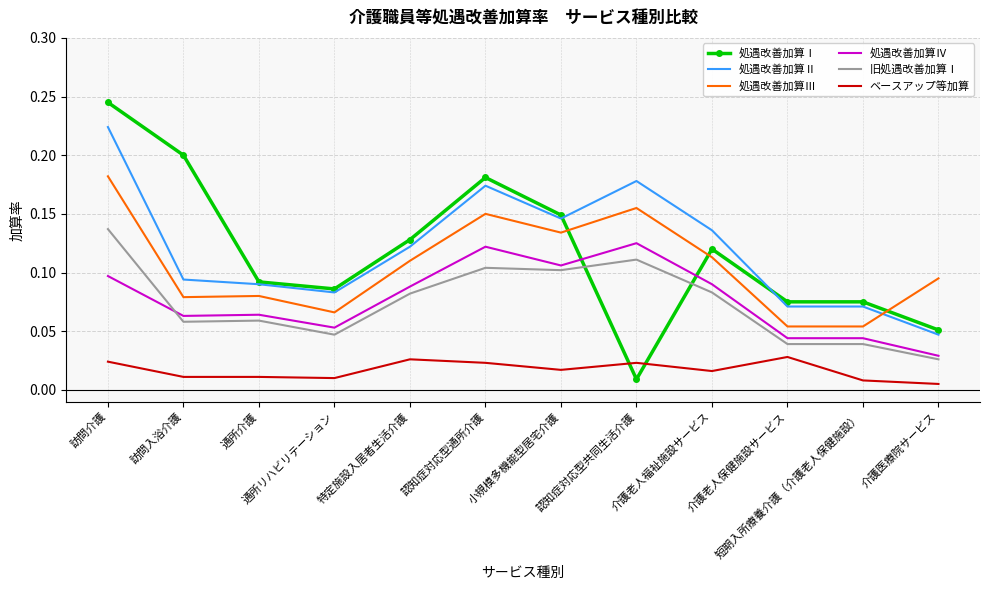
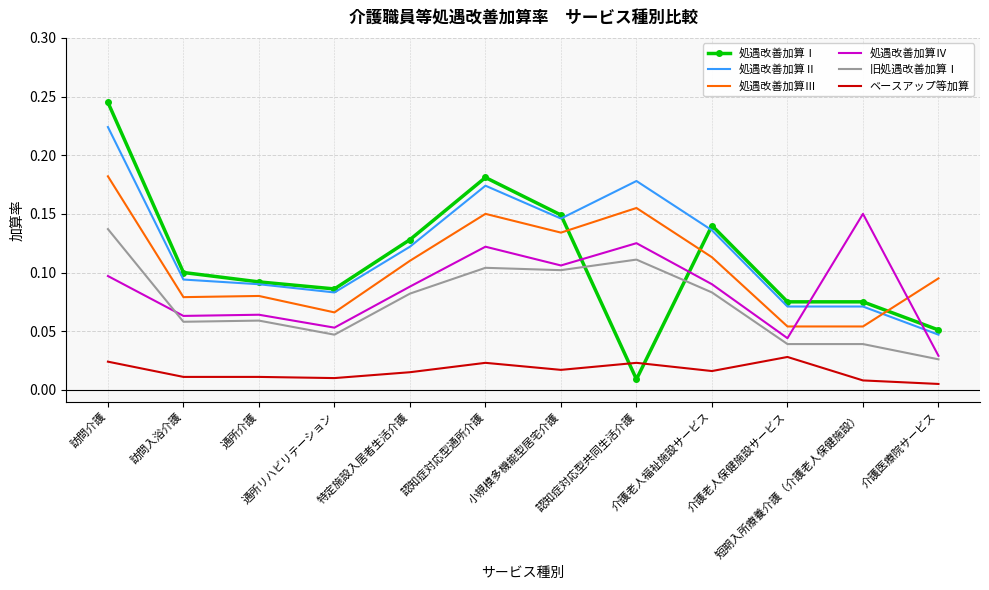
  {
    "処遇改善加算Ⅰ": {
      "訪問介護": 0.245,
-     "訪問入浴介護": 0.2,
+     "訪問入浴介護": 0.1,
      "通所リハビリテーション": 0.086,
      "特定施設入居者生活介護": 0.13,
      "認知症対応型通所介護": 0.18,
      "小規模多機能型居宅介護": 0.15,
      "認知症対応型共同生活介護": 0.01,
-     "介護老人福祉施設サービス": 0.12,
+     "介護老人福祉施設サービス": 0.14,
      "介護老人保健施設サービス": 0.075,
      "短期入所療養介護（介護老人保健施設）": 0.075,
      "介護医療院サービス": 0.05
    },
    "処遇改善加算Ⅱ": {
      "訪問介護": 0.224,
      "訪問入浴介護": 0.094,
      "通所リハビリテーション": 0.083,
      "特定施設入居者生活介護": 0.122,
      "認知症対応型通所介護": 0.174,
      "小規模多機能型居宅介護": 0.146,
      "認知症対応型共同生活介護": 0.178,
      "介護老人福祉施設サービス": 0.136,
      "介護老人保健施設サービス": 0.071,
      "短期入所療養介護（介護老人保健施設）": 0.071,
      "介護医療院サービス": 0.047
    },
    "処遇改善加算Ⅲ": {
      "訪問介護": 0.182,
      "訪問入浴介護": 0.079,
      "通所介護": 0.080,
      "通所リハビリテーション": 0.066,
      "特定施設入居者生活介護": 0.110,
      "認知症対応型通所介護": 0.150,
      "小規模多機能型居宅介護": 0.134,
      "認知症対応型共同生活介護": 0.155,
      "介護老人福祉施設サービス": 0.113,
      "介護老人保健施設サービス": 0.054,
      "短期入所療養介護（介護老人保健施設）": 0.054,
      "介護医療院サービス": 0.095
    },
    "処遇改善加算Ⅳ": {
      "訪問介護": 0.097,
      "訪問入浴介護": 0.063,
      "通所介護": 0.064,
      "通所リハビリテーション": 0.053,
      "特定施設入居者生活介護": 0.088,
      "認知症対応型通所介護": 0.122,
      "小規模多機能型居宅介護": 0.106,
      "認知症対応型共同生活介護": 0.125,
      "介護老人福祉施設サービス": 0.090,
      "介護老人保健施設サービス": 0.044,
-     "短期入所療養介護（介護老人保健施設）": 0.044,
+     "短期入所療養介護（介護老人保健施設）": 0.150,
      "介護医療院サービス": 0.029
    },
    "旧処遇改善加算Ⅰ": {
      "訪問介護": 0.137,
      "訪問入浴介護": 0.058,
      "通所介護": 0.059,
      "通所リハビリテーション": 0.047,
      "特定施設入居者生活介護": 0.082,
      "認知症対応型通所介護": 0.104,
      "小規模多機能型居宅介護": 0.102,
      "認知症対応型共同生活介護": 0.111,
      "介護老人福祉施設サービス": 0.083,
      "介護老人保健施設サービス": 0.039,
      "短期入所療養介護（介護老人保健施設）": 0.039,
      "介護医療院サービス": 0.026
    },
    "ベースアップ等加算": {
      "訪問介護": 0.024,
      "訪問入浴介護": 0.011,
      "通所介護": 0.011,
      "通所リハビリテーション": 0.010,
-     "特定施設入居者生活介護": 0.026,
+     "特定施設入居者生活介護": 0.015,
      "認知症対応型通所介護": 0.023,
      "小規模多機能型居宅介護": 0.017,
      "認知症対応型共同生活介護": 0.023,
      "介護老人福祉施設サービス": 0.016,
      "介護老人保健施設サービス": 0.028,
      "短期入所療養介護（介護老人保健施設）": 0.008,
      "介護医療院サービス": 0.005
    }
  }
